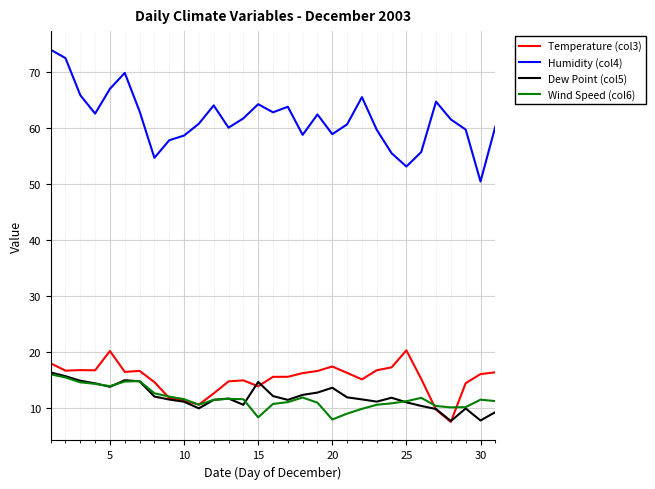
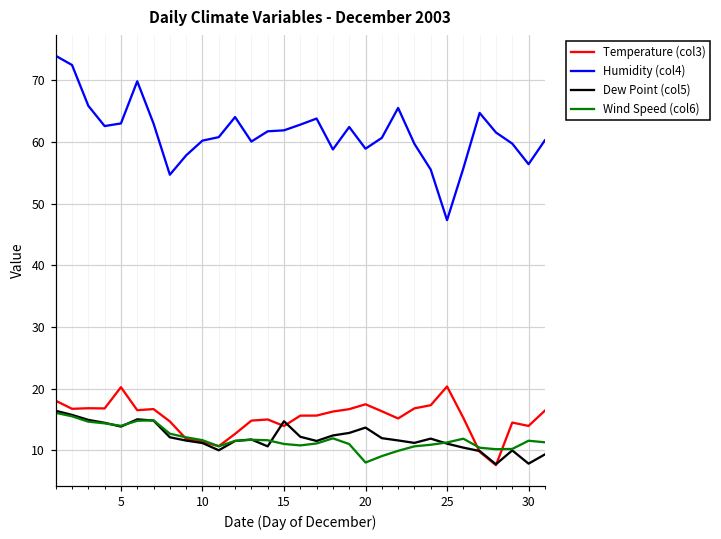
  {
    "Temperature (col3)": {
      "5": 20,
      "15": 14,
      "20": 17,
      "25": 20,
-     "30": 16
+     "30": 14
    },
    "Humidity (col4)": {
-     "5": 67,
-     "10": 59,
-     "15": 64,
+     "5": 63,
+     "10": 60,
+     "15": 62,
      "20": 59,
-     "25": 53,
-     "30": 50
+     "25": 47,
+     "30": 56
    },
    "Dew Point (col5)": {
      "15": 15,
      "20": 14,
      "30": 8
    },
    "Wind Speed (col6)": {
-     "15": 8,
+     "15": 11,
      "20": 8,
      "30": 12
    }
  }
